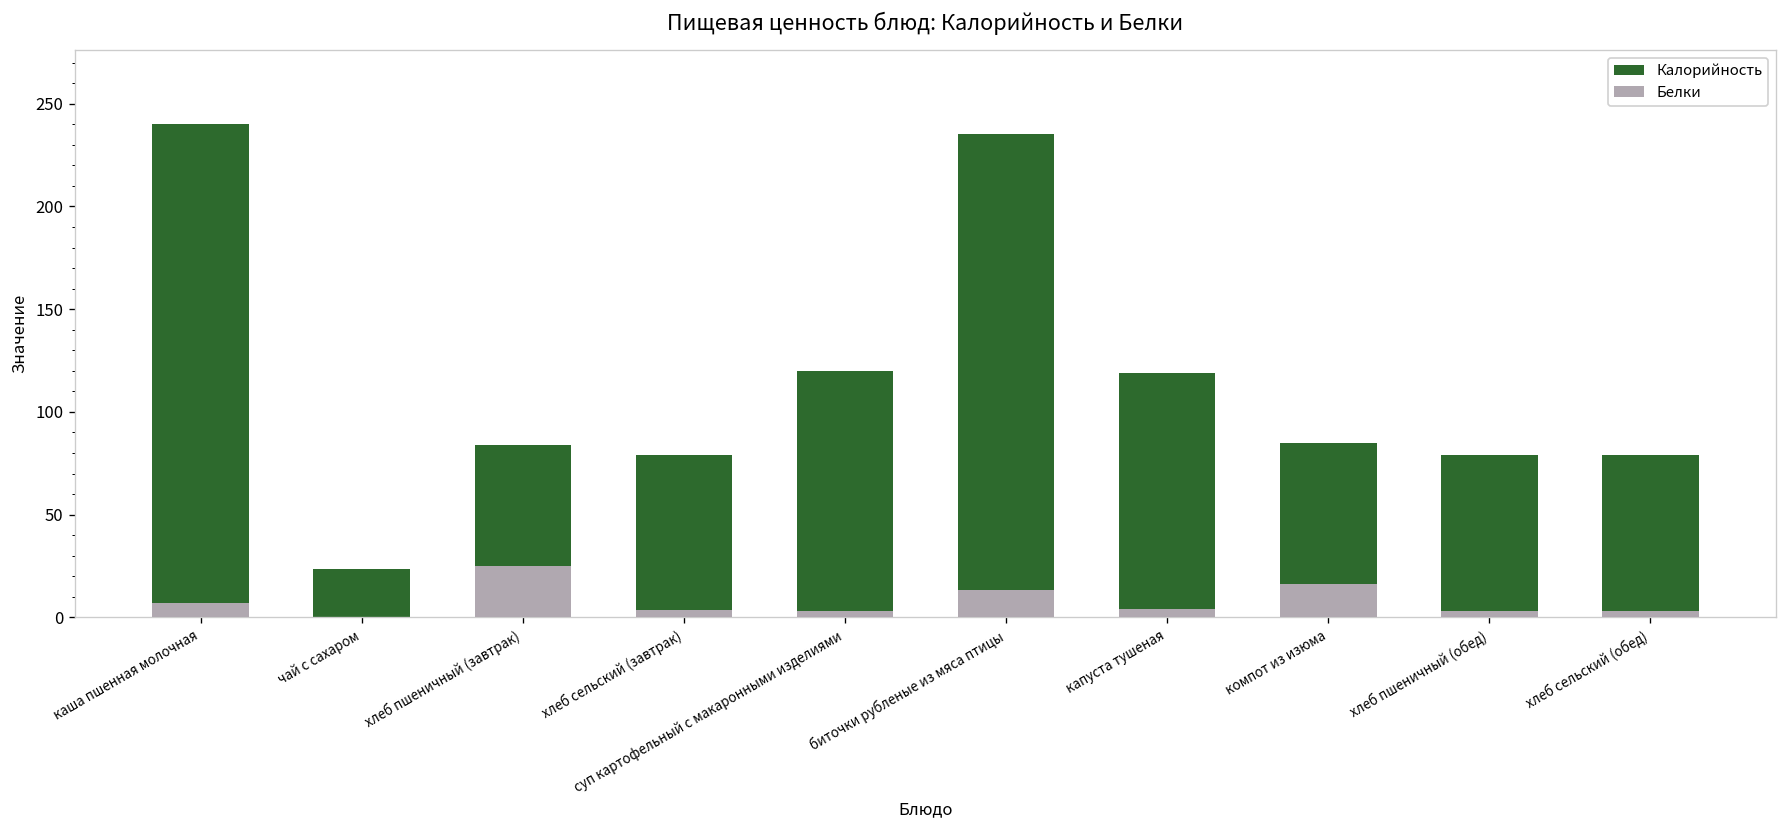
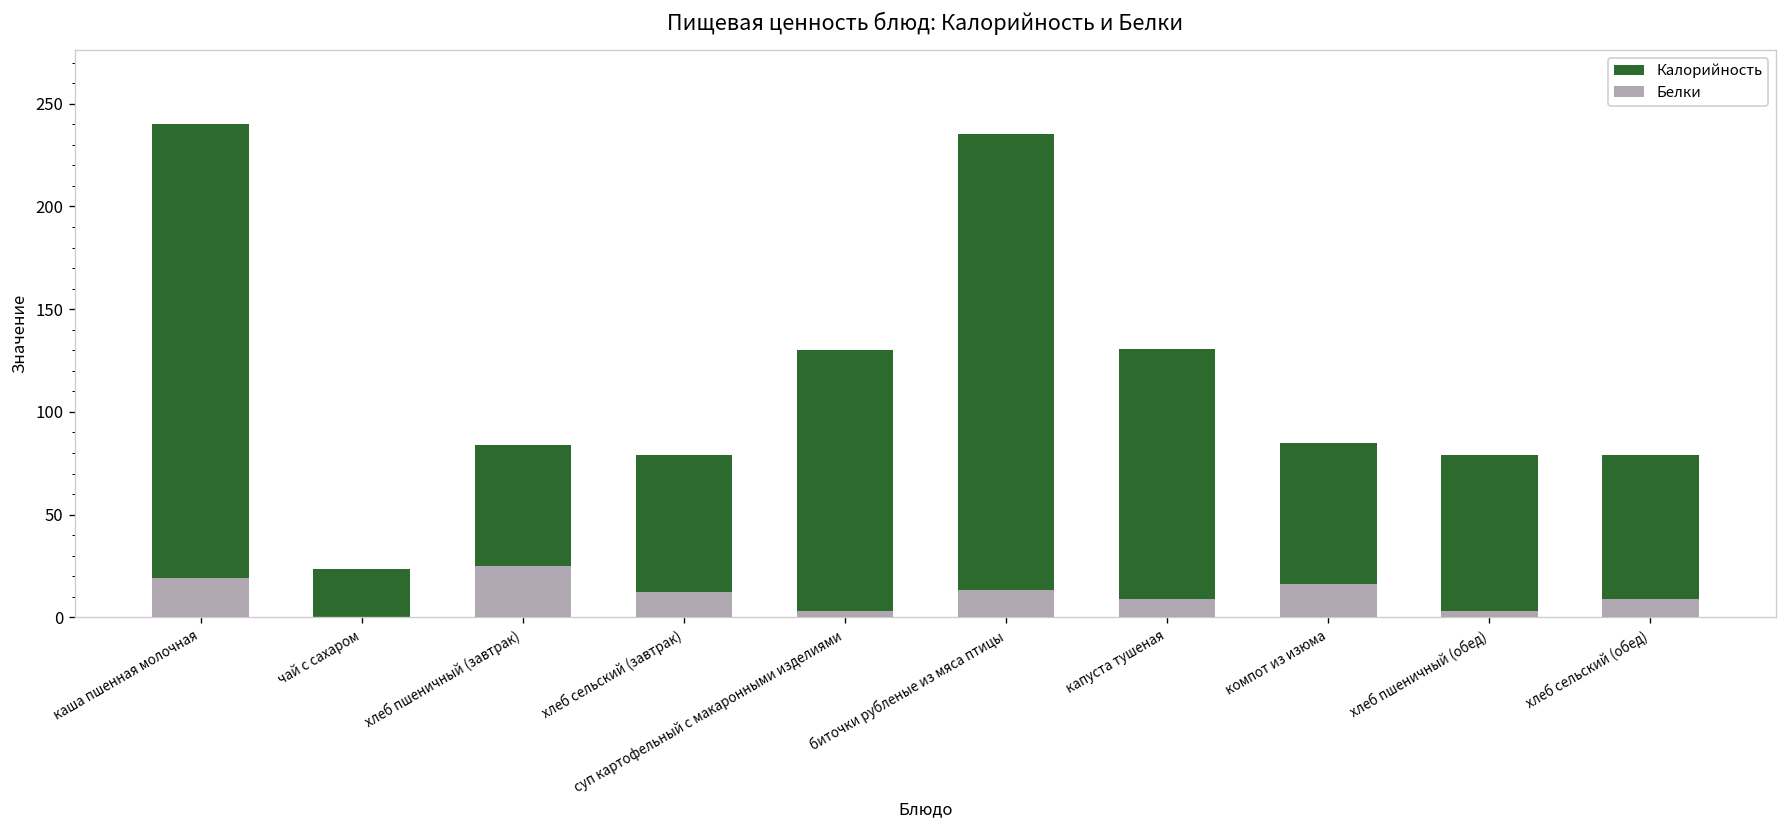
  {
    "Калорийность": {
      "каша пшенная молочная": 240,
      "чай с сахаром": 24,
      "хлеб пшеничный (завтрак)": 84,
      "хлеб сельский (завтрак)": 79,
-     "суп картофельный с макаронными изделиями": 120,
+     "суп картофельный с макаронными изделиями": 130,
      "биточки рубленые из мяса птицы": 236,
-     "капуста тушеная": 119,
+     "капуста тушеная": 131,
      "компот из изюма": 85,
      "хлеб пшеничный (обед)": 79,
      "хлеб сельский (обед)": 79
    },
    "Белки": {
-     "каша пшенная молочная": 7,
-     "хлеб сельский (завтрак)": 3,
-     "капуста тушеная": 4,
-     "хлеб сельский (обед)": 3
+     "каша пшенная молочная": 19,
+     "хлеб сельский (завтрак)": 13,
+     "капуста тушеная": 9,
+     "хлеб сельский (обед)": 9
    }
  }
